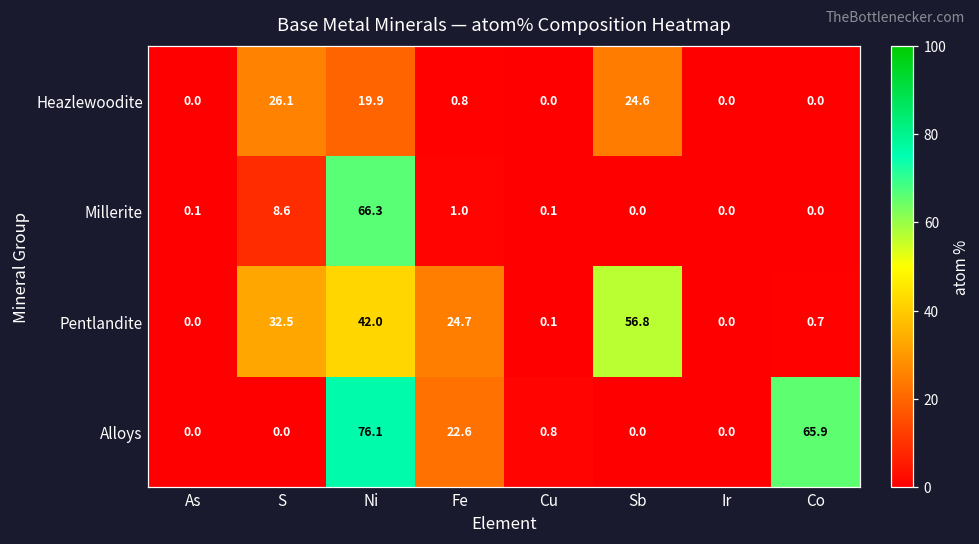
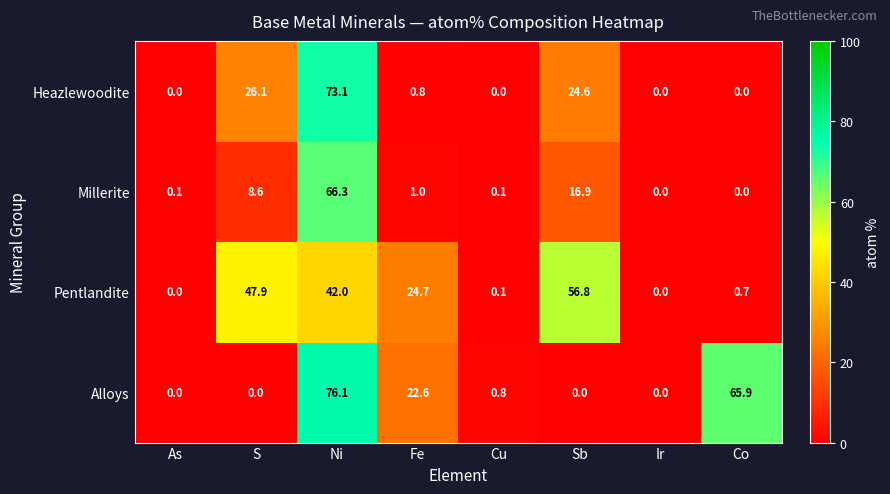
  {
    "Heazlewoodite": {
      "As": 0.0,
      "S": 26.1,
-     "Ni": 19.9,
+     "Ni": 73.1,
      "Fe": 0.8,
      "Cu": 0.0,
      "Sb": 24.6,
      "Ir": 0.0,
      "Co": 0.0
    },
    "Millerite": {
      "As": 0.1,
      "S": 8.6,
      "Ni": 66.3,
      "Fe": 1.0,
      "Cu": 0.1,
-     "Sb": 0.0,
+     "Sb": 16.9,
      "Ir": 0.0,
      "Co": 0.0
    },
    "Pentlandite": {
      "As": 0.0,
-     "S": 32.5,
+     "S": 47.9,
      "Ni": 42.0,
      "Fe": 24.7,
      "Cu": 0.1,
      "Sb": 56.8,
      "Ir": 0.0,
      "Co": 0.7
    },
    "Alloys": {
      "As": 0.0,
      "S": 0.0,
      "Ni": 76.1,
      "Fe": 22.6,
      "Cu": 0.8,
      "Sb": 0.0,
      "Ir": 0.0,
      "Co": 65.9
    }
  }
